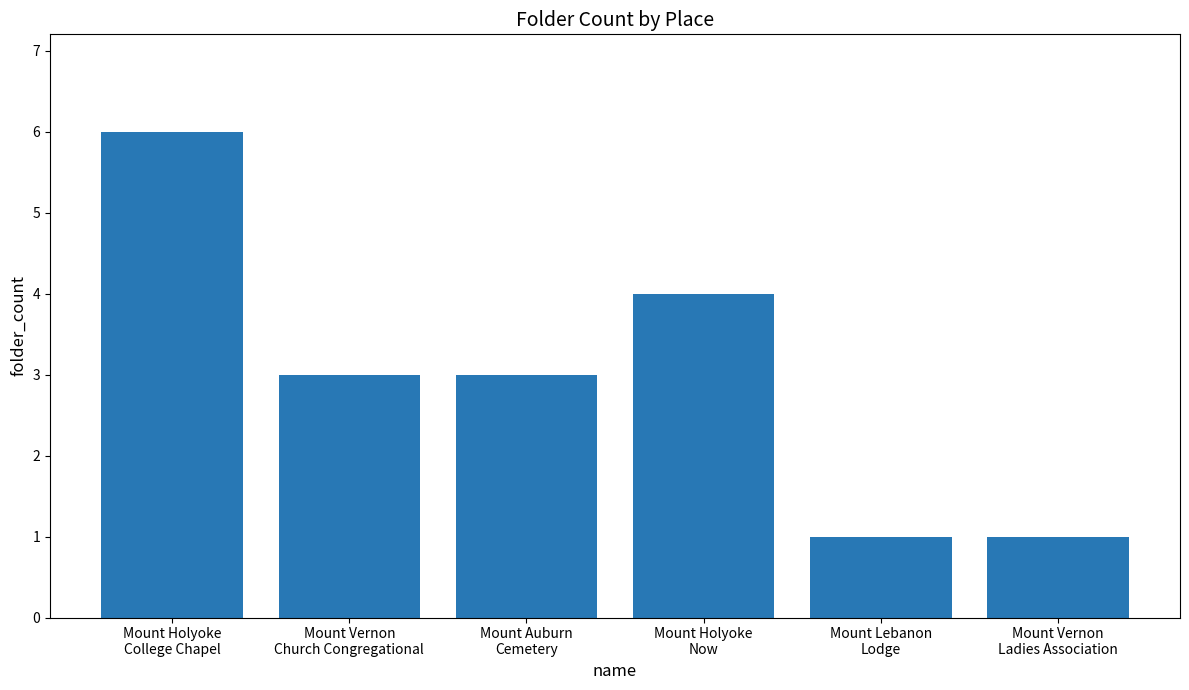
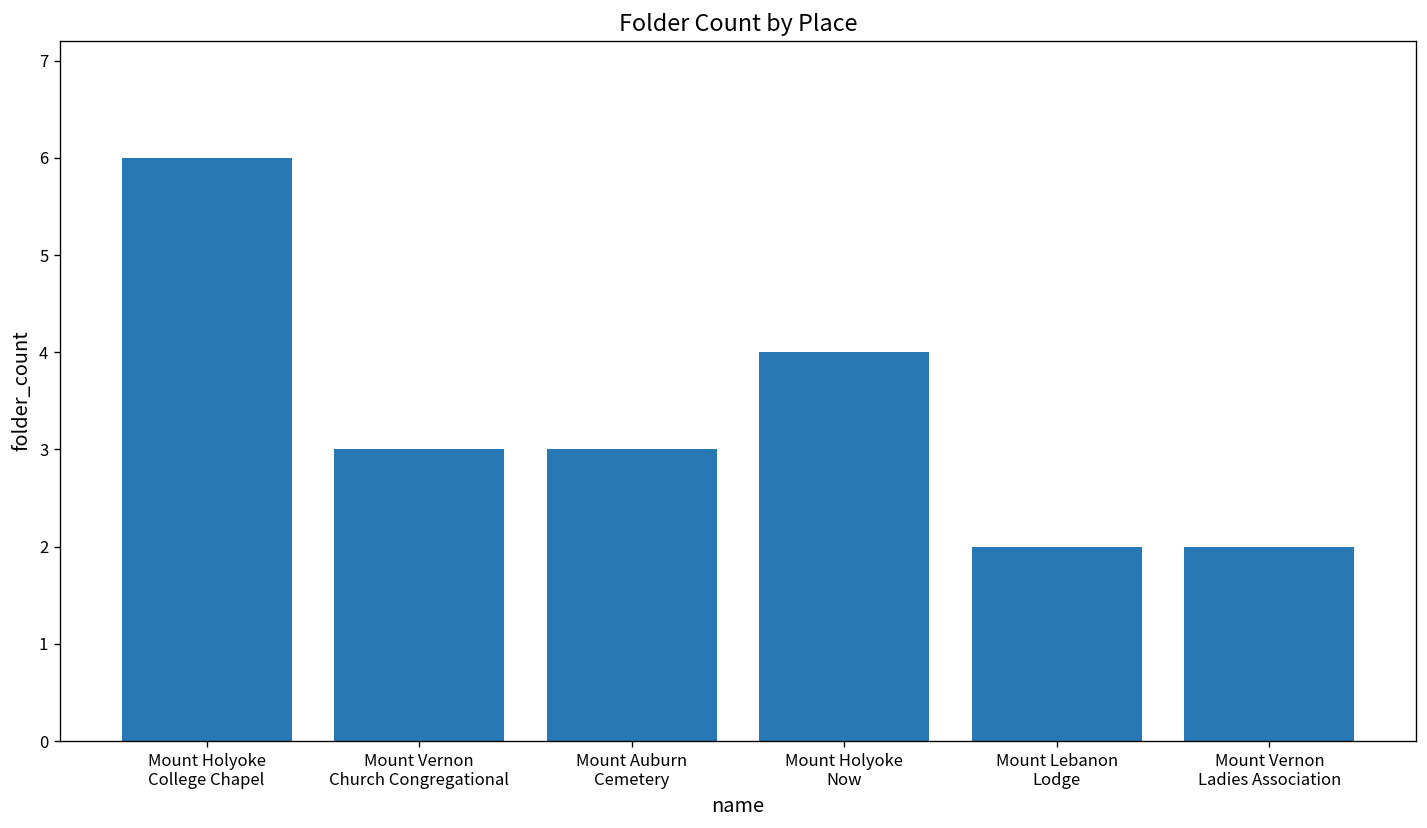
  {
    "Mount Holyoke College Chapel": 6,
    "Mount Vernon Church Congregational": 3,
    "Mount Auburn Cemetery": 3,
    "Mount Holyoke Now": 4,
-   "Mount Lebanon Lodge": 1,
-   "Mount Vernon Ladies Association": 1
+   "Mount Lebanon Lodge": 2,
+   "Mount Vernon Ladies Association": 2
  }
